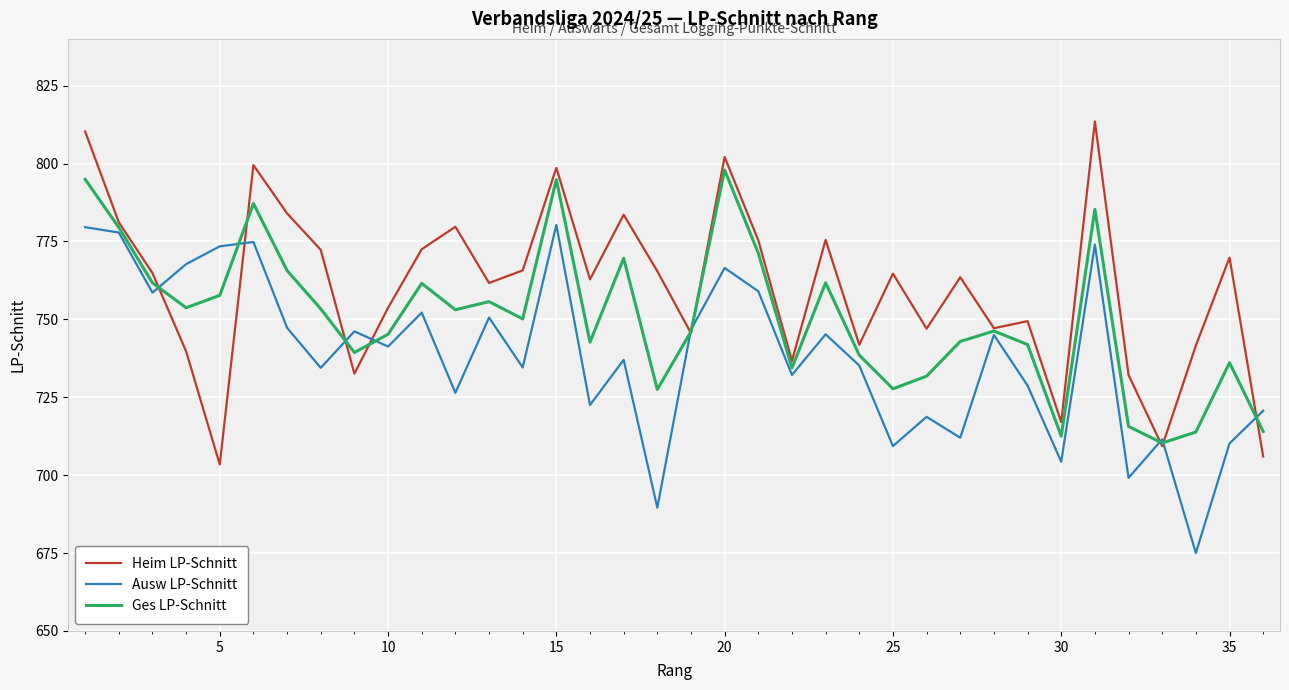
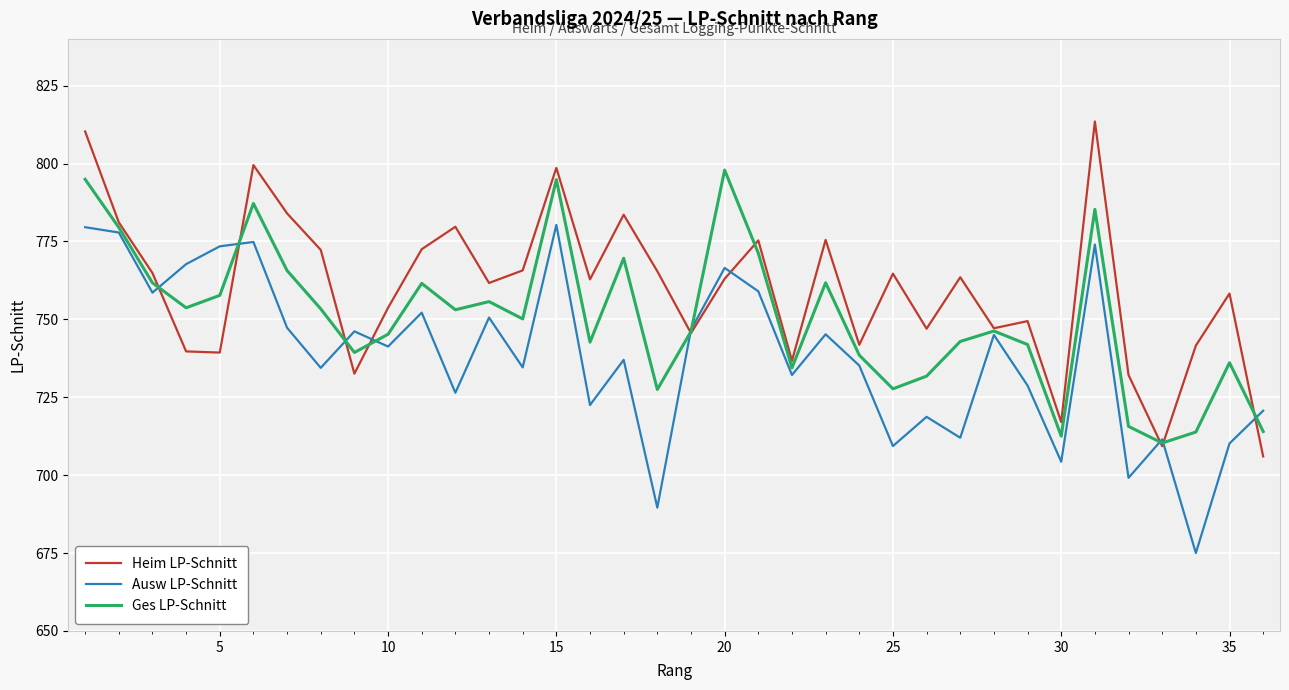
  {
    "Heim LP-Schnitt": {
-     "5": 703,
+     "5": 739,
      "10": 754,
      "15": 799,
-     "20": 802,
+     "20": 763,
      "25": 765,
      "30": 717,
-     "35": 770
+     "35": 758
    },
    "Ausw LP-Schnitt": {
      "5": 773,
      "10": 741,
      "15": 780,
      "20": 767,
      "25": 709,
      "30": 704,
      "35": 710
    },
    "Ges LP-Schnitt": {
      "5": 758,
      "10": 745,
      "15": 795,
      "20": 798,
      "25": 728,
      "30": 713,
      "35": 736
    }
  }
